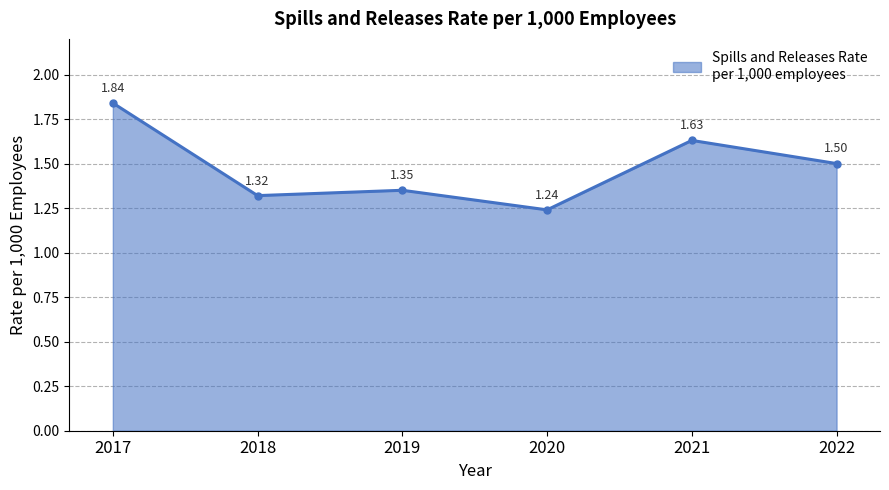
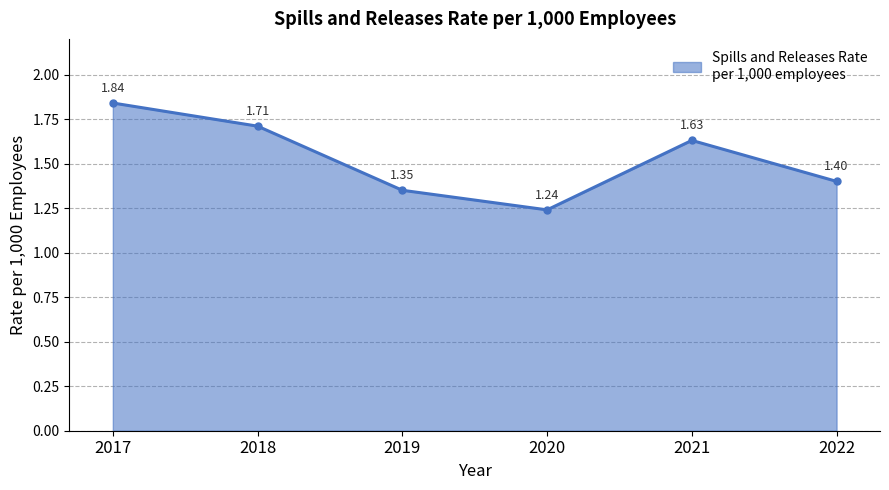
  {
    "2017": 1.84,
-   "2018": 1.32,
+   "2018": 1.71,
    "2019": 1.35,
    "2020": 1.24,
    "2021": 1.63,
-   "2022": 1.50
+   "2022": 1.40
  }
